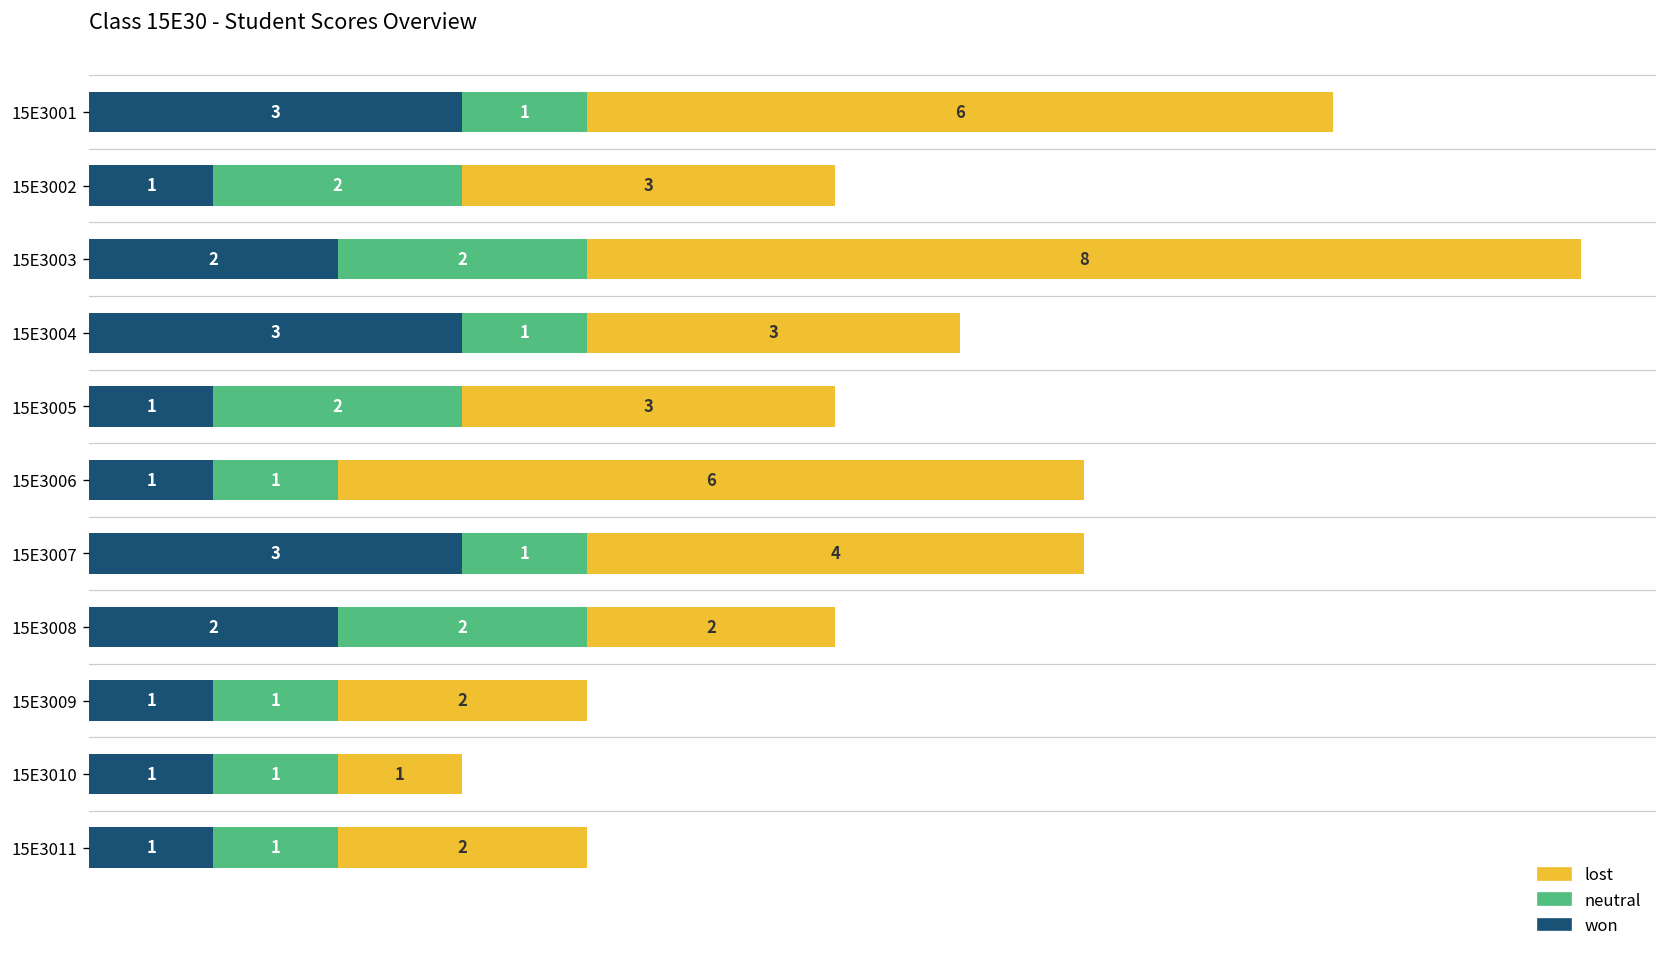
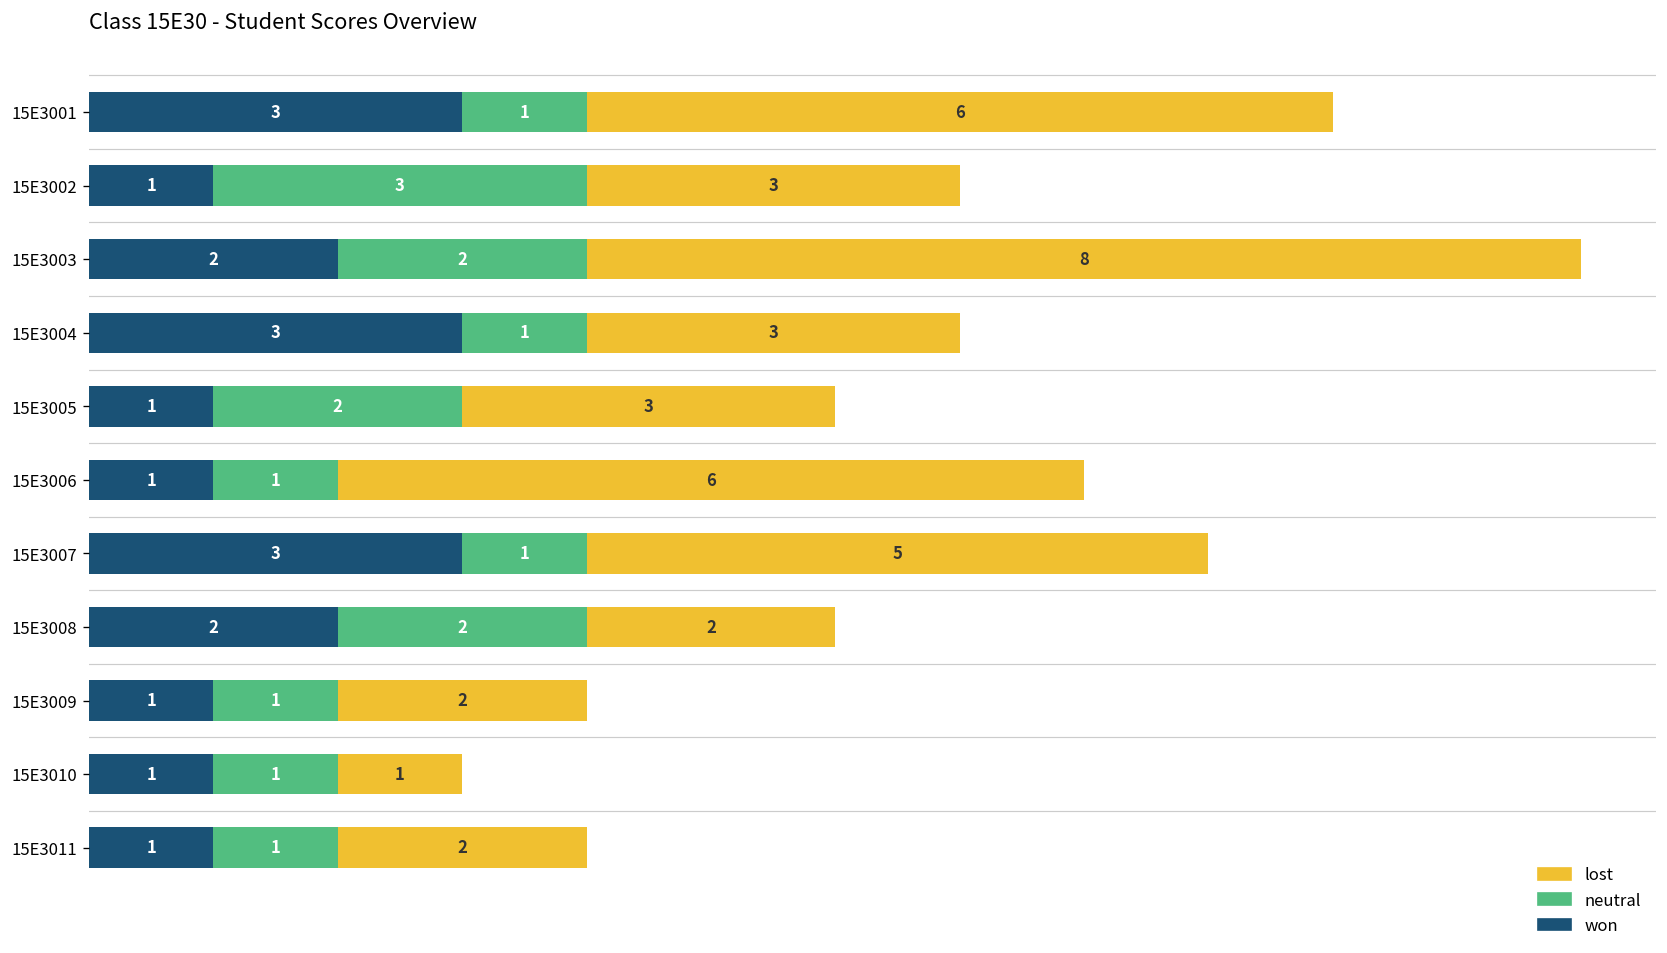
  {
    "won": {
      "15E3001": 3,
      "15E3002": 1,
      "15E3003": 2,
      "15E3004": 3,
      "15E3005": 1,
      "15E3006": 1,
      "15E3007": 3,
      "15E3008": 2,
      "15E3009": 1,
      "15E3010": 1,
      "15E3011": 1
    },
    "neutral": {
      "15E3001": 1,
-     "15E3002": 2,
+     "15E3002": 3,
      "15E3003": 2,
      "15E3004": 1,
      "15E3005": 2,
      "15E3006": 1,
      "15E3007": 1,
      "15E3008": 2,
      "15E3009": 1,
      "15E3010": 1,
      "15E3011": 1
    },
    "lost": {
      "15E3001": 6,
      "15E3002": 3,
      "15E3003": 8,
      "15E3004": 3,
      "15E3005": 3,
      "15E3006": 6,
-     "15E3007": 4,
+     "15E3007": 5,
      "15E3008": 2,
      "15E3009": 2,
      "15E3010": 1,
      "15E3011": 2
    }
  }
